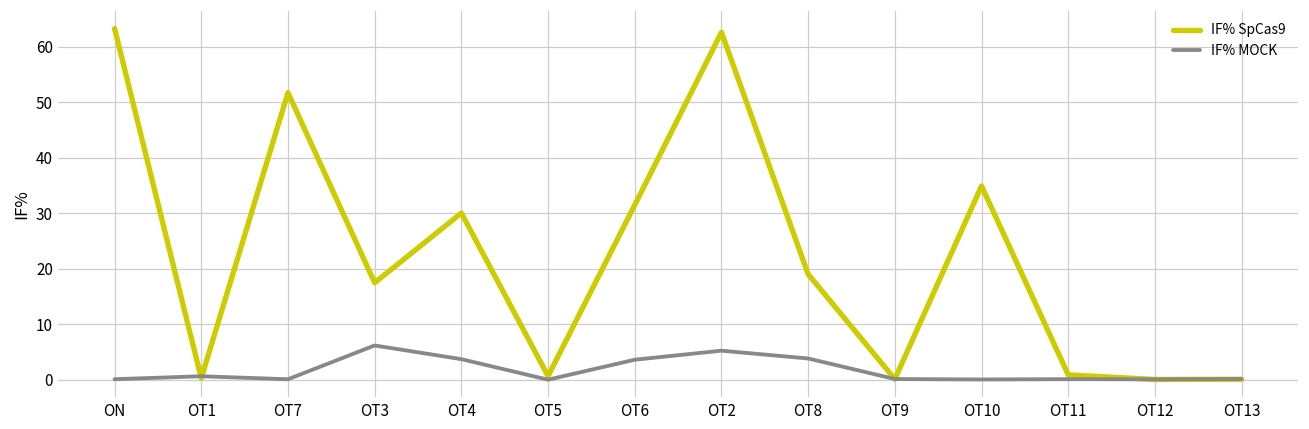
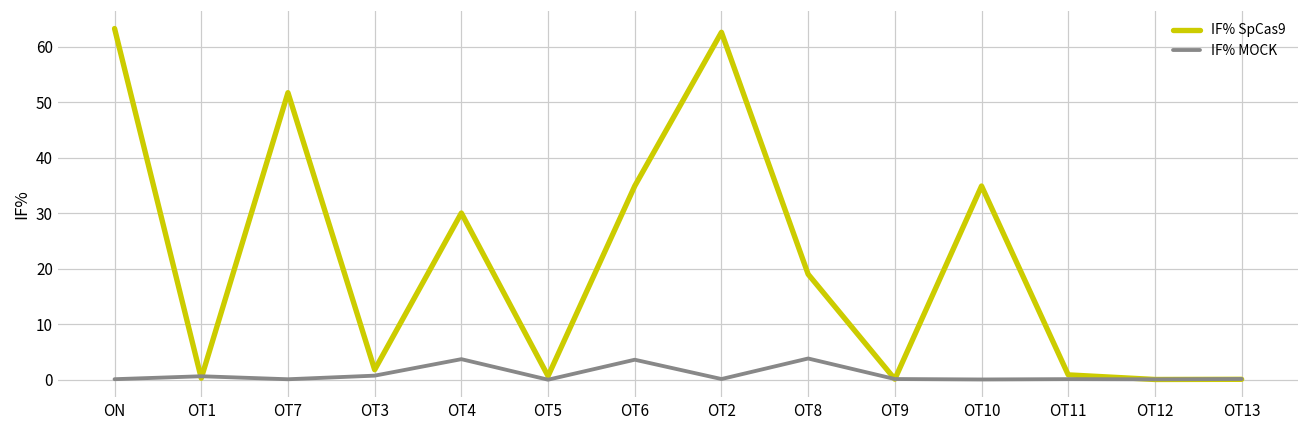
  {
    "IF% SpCas9": {
      "ON": 63,
      "OT7": 52,
-     "OT3": 17,
+     "OT3": 2,
      "OT4": 30,
      "OT5": 1,
-     "OT6": 31,
+     "OT6": 35,
      "OT2": 63,
      "OT8": 19,
      "OT10": 35,
      "OT11": 1
    },
    "IF% MOCK": {
      "ON": 0,
      "OT7": 0,
-     "OT3": 6,
+     "OT3": 1,
      "OT4": 4,
      "OT5": 0,
      "OT6": 4,
-     "OT2": 5,
+     "OT2": 0,
      "OT8": 4,
      "OT10": 0,
      "OT11": 0
    }
  }
